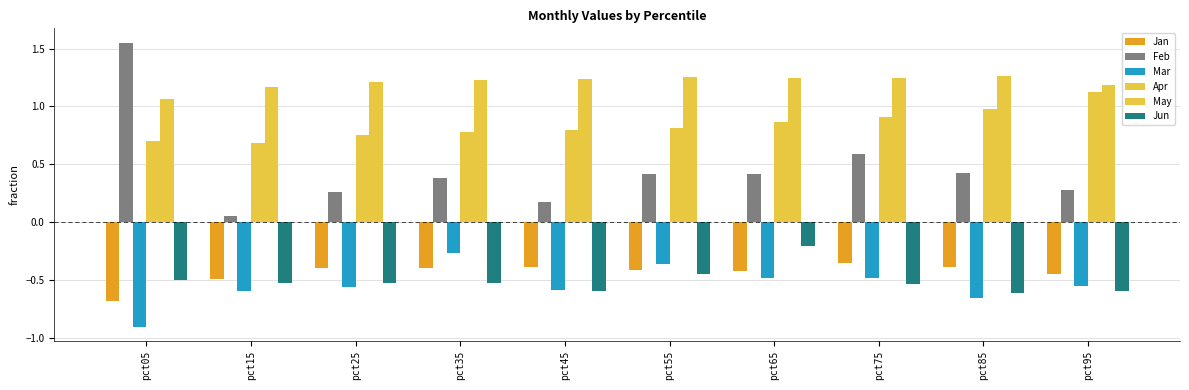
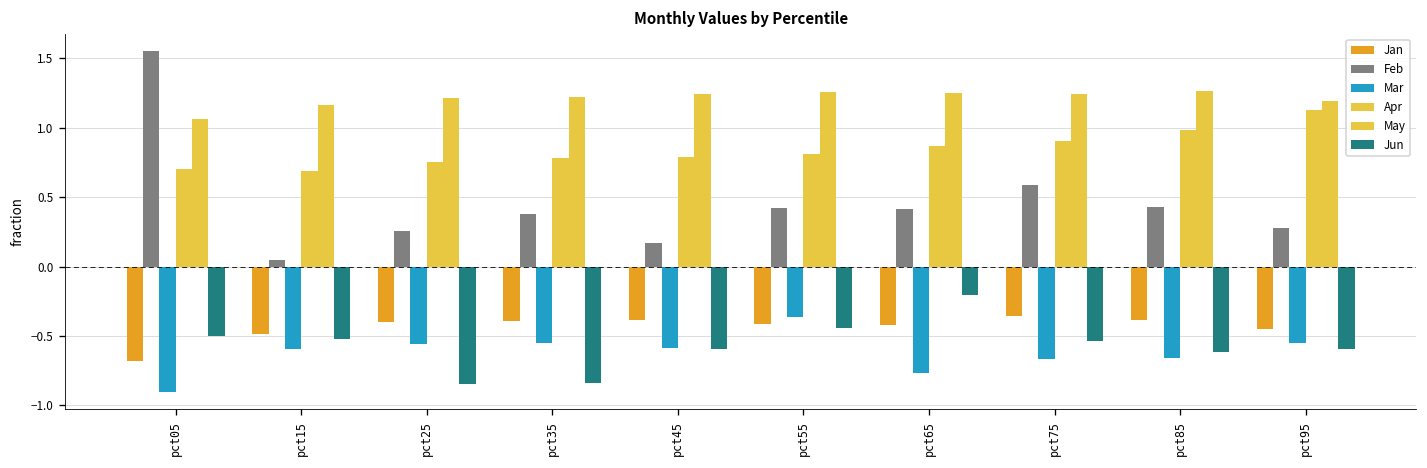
  {
    "Feb": {
      "pct05": 1.55,
      "pct15": 0.05,
      "pct25": 0.26,
      "pct35": 0.38,
      "pct45": 0.17,
      "pct55": 0.42,
      "pct65": 0.41,
      "pct75": 0.59,
      "pct85": 0.43,
      "pct95": 0.28
    },
    "Mar": {
      "pct05": -0.90,
      "pct15": -0.60,
      "pct25": -0.56,
-     "pct35": -0.27,
+     "pct35": -0.55,
      "pct45": -0.58,
      "pct55": -0.37,
-     "pct65": -0.48,
-     "pct75": -0.48,
+     "pct65": -0.77,
+     "pct75": -0.66,
      "pct85": -0.66,
      "pct95": -0.55
    },
    "Jun": {
      "pct05": -0.50,
      "pct15": -0.52,
-     "pct25": -0.52,
-     "pct35": -0.52,
+     "pct25": -0.84,
+     "pct35": -0.84,
      "pct45": -0.60,
      "pct55": -0.44,
      "pct65": -0.21,
      "pct75": -0.54,
      "pct85": -0.61,
      "pct95": -0.59
    }
  }
